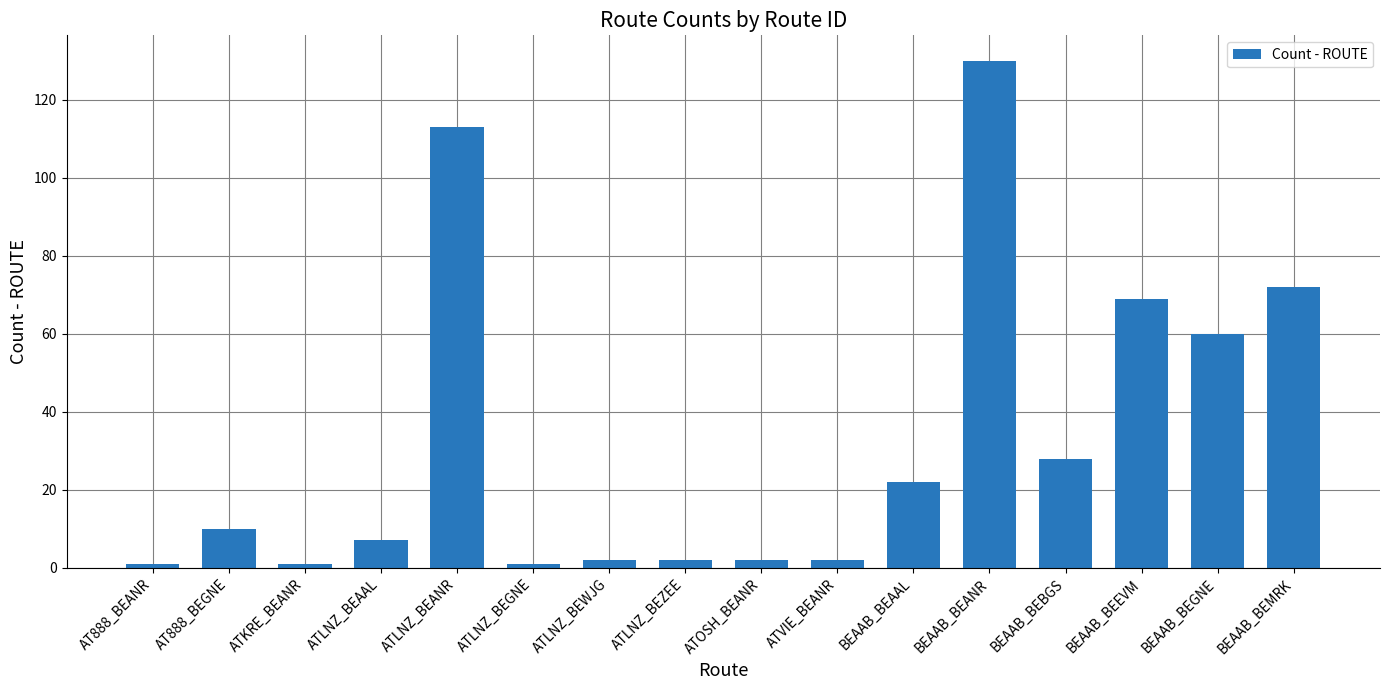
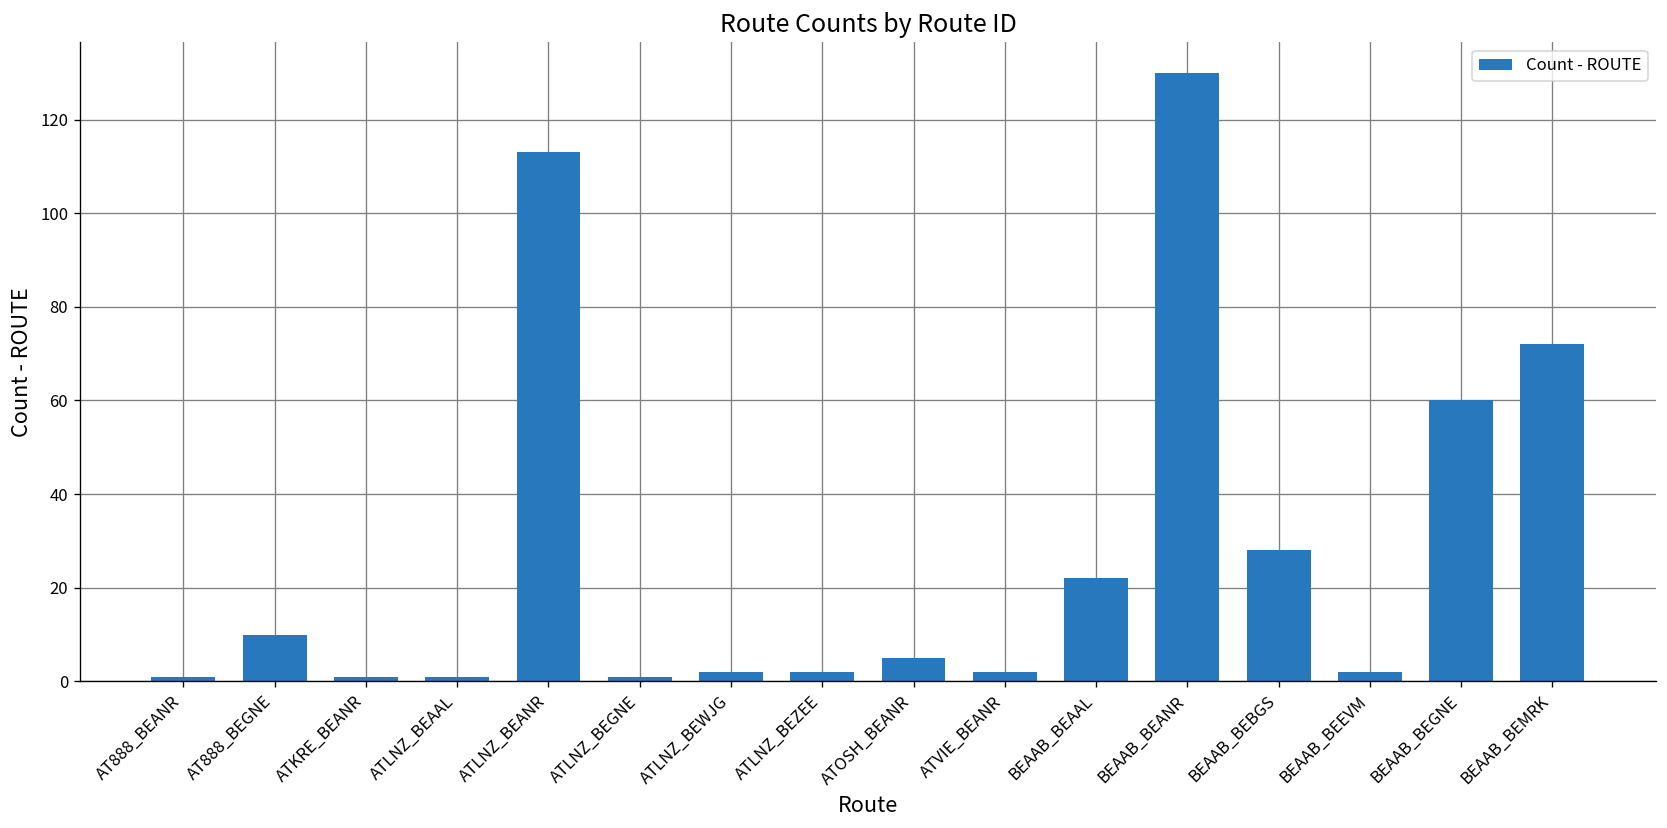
  {
    "AT888_BEANR": 1,
    "AT888_BEGNE": 10,
    "ATKRE_BEANR": 1,
-   "ATLNZ_BEAAL": 7,
+   "ATLNZ_BEAAL": 1,
    "ATLNZ_BEANR": 113,
    "ATLNZ_BEGNE": 1,
    "ATLNZ_BEWJG": 2,
    "ATLNZ_BEZEE": 2,
-   "ATOSH_BEANR": 2,
+   "ATOSH_BEANR": 5,
    "ATVIE_BEANR": 2,
    "BEAAB_BEAAL": 22,
    "BEAAB_BEANR": 130,
    "BEAAB_BEBGS": 28,
-   "BEAAB_BEEVM": 69,
+   "BEAAB_BEEVM": 2,
    "BEAAB_BEGNE": 60,
    "BEAAB_BEMRK": 72
  }
